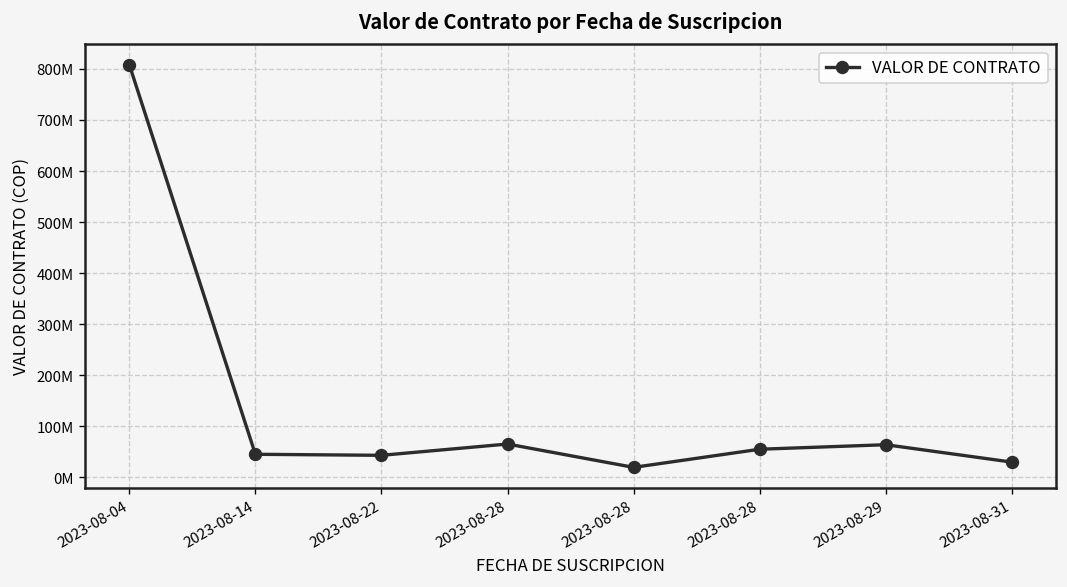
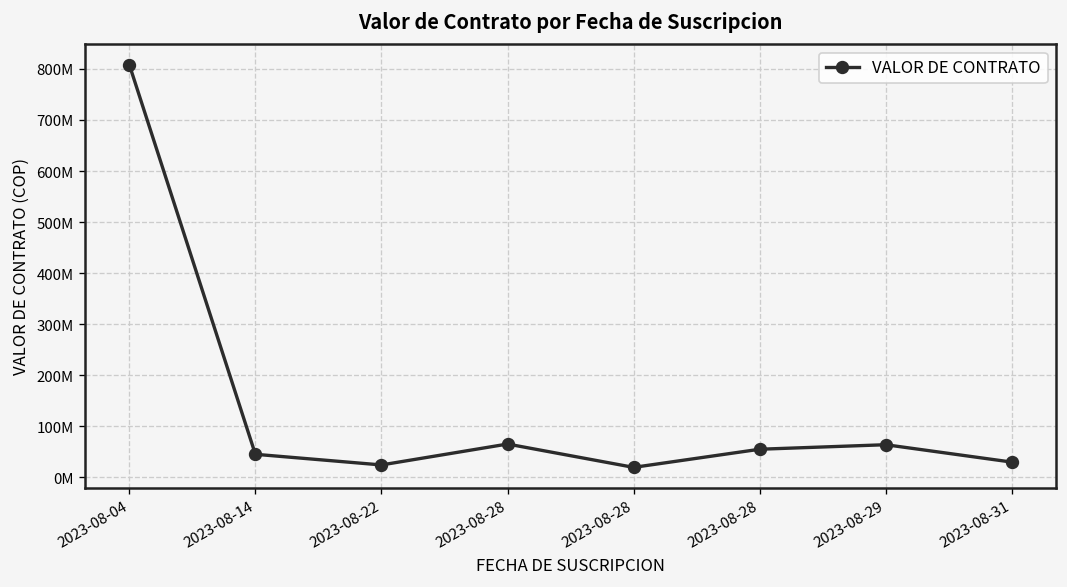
  {
    "2023-08-04": 810000000,
    "2023-08-14": 50000000,
-   "2023-08-22": 40000000,
+   "2023-08-22": 20000000,
    "2023-08-29": 60000000,
    "2023-08-31": 30000000
  }
